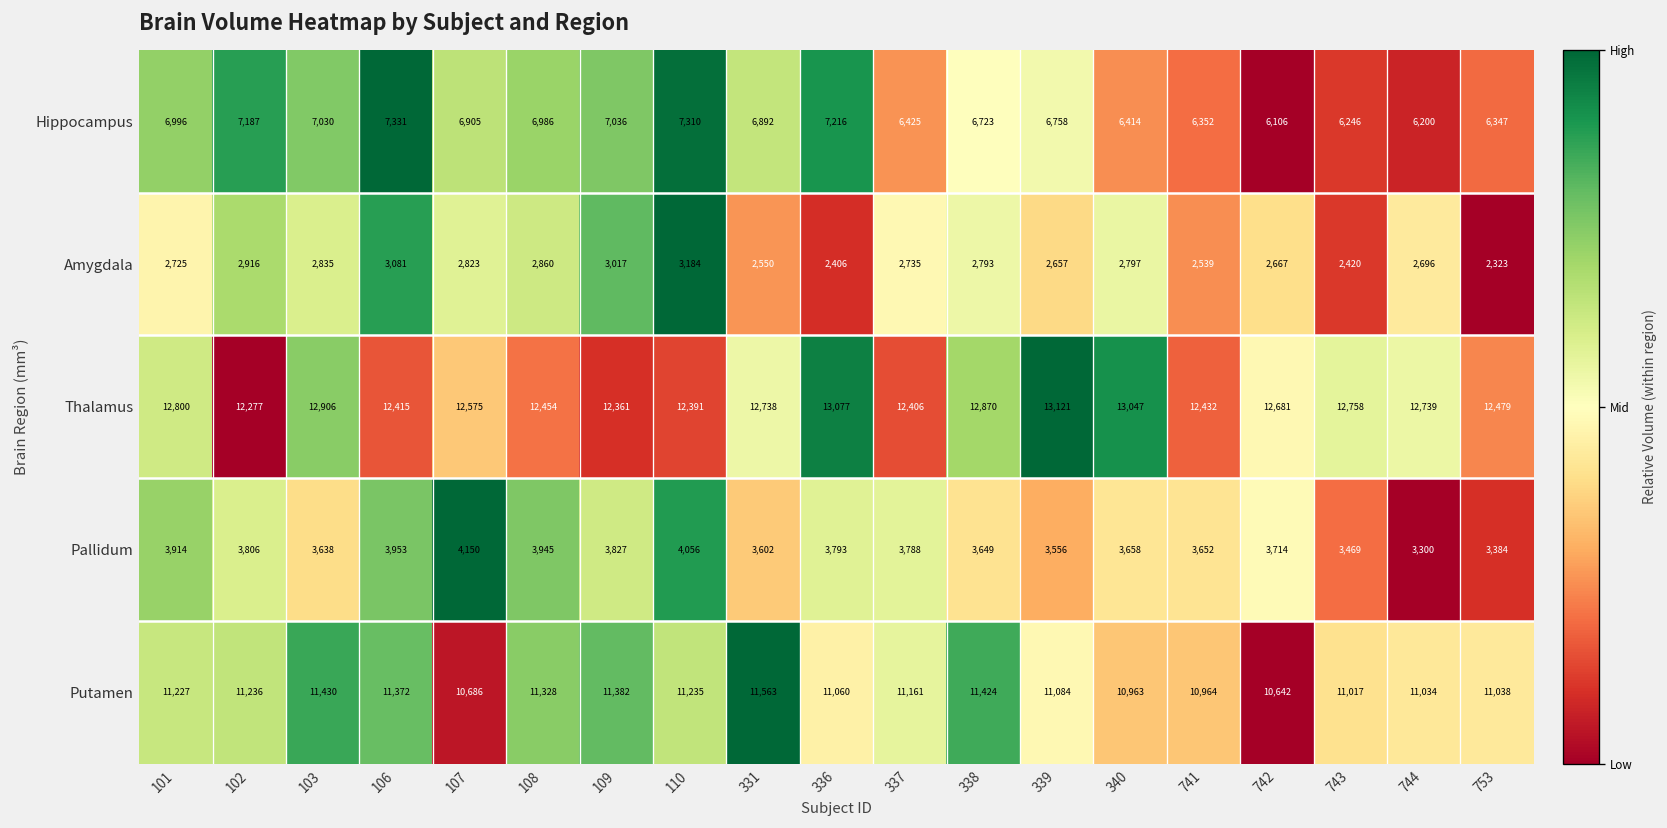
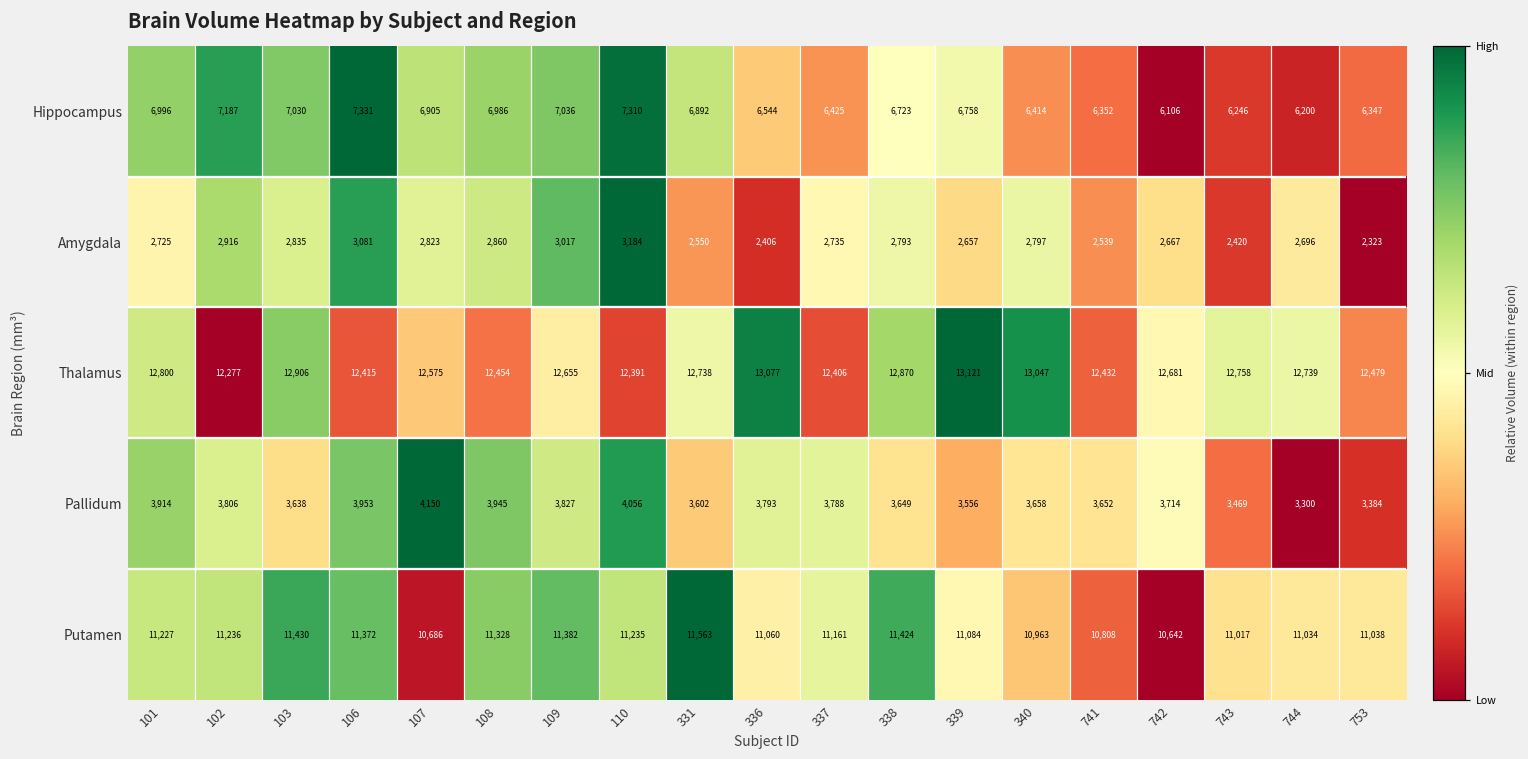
  {
    "Hippocampus": {
      "101": "6,996",
      "102": "7,187",
      "103": "7,030",
      "106": "7,331",
      "107": "6,905",
      "108": "6,986",
      "109": "7,036",
      "110": "7,310",
      "331": "6,892",
-     "336": "7,216",
+     "336": "6,544",
      "337": "6,425",
      "338": "6,723",
      "339": "6,758",
      "340": "6,414",
      "741": "6,352",
      "742": "6,106",
      "743": "6,246",
      "744": "6,200",
      "753": "6,347"
    },
    "Amygdala": {
      "101": "2,725",
      "102": "2,916",
      "103": "2,835",
      "106": "3,081",
      "107": "2,823",
      "108": "2,860",
      "109": "3,017",
      "110": "3,184",
      "331": "2,550",
      "336": "2,406",
      "337": "2,735",
      "338": "2,793",
      "339": "2,657",
      "340": "2,797",
      "741": "2,539",
      "742": "2,667",
      "743": "2,420",
      "744": "2,696",
      "753": "2,323"
    },
    "Thalamus": {
      "101": "12,800",
      "102": "12,277",
      "103": "12,906",
      "106": "12,415",
      "107": "12,575",
      "108": "12,454",
-     "109": "12,361",
+     "109": "12,655",
      "110": "12,391",
      "331": "12,738",
      "336": "13,077",
      "337": "12,406",
      "338": "12,870",
      "339": "13,121",
      "340": "13,047",
      "741": "12,432",
      "742": "12,681",
      "743": "12,758",
      "744": "12,739",
      "753": "12,479"
    },
    "Pallidum": {
      "101": "3,914",
      "102": "3,806",
      "103": "3,638",
      "106": "3,953",
      "107": "4,150",
      "108": "3,945",
      "109": "3,827",
      "110": "4,056",
      "331": "3,602",
      "336": "3,793",
      "337": "3,788",
      "338": "3,649",
      "339": "3,556",
      "340": "3,658",
      "741": "3,652",
      "742": "3,714",
      "743": "3,469",
      "744": "3,300",
      "753": "3,384"
    },
    "Putamen": {
      "101": "11,227",
      "102": "11,236",
      "103": "11,430",
      "106": "11,372",
      "107": "10,686",
      "108": "11,328",
      "109": "11,382",
      "110": "11,235",
      "331": "11,563",
      "336": "11,060",
      "337": "11,161",
      "338": "11,424",
      "339": "11,084",
      "340": "10,963",
-     "741": "10,964",
+     "741": "10,808",
      "742": "10,642",
      "743": "11,017",
      "744": "11,034",
      "753": "11,038"
    }
  }
